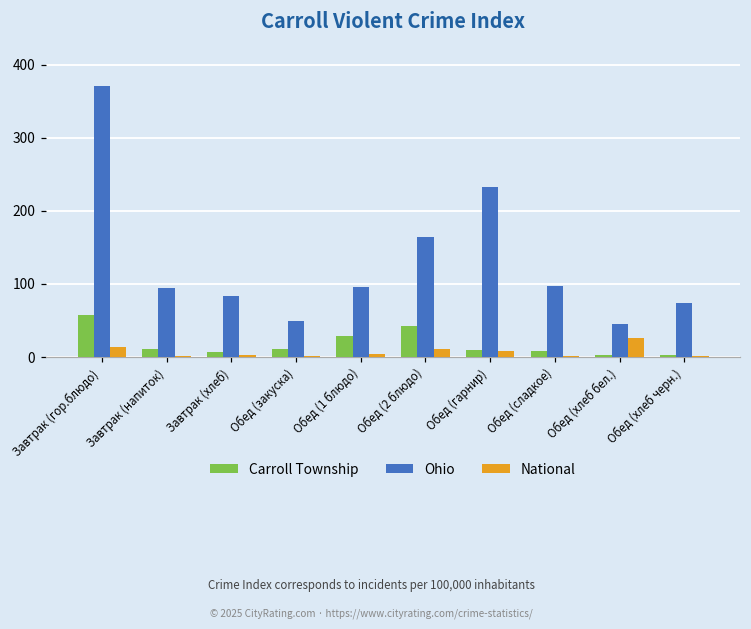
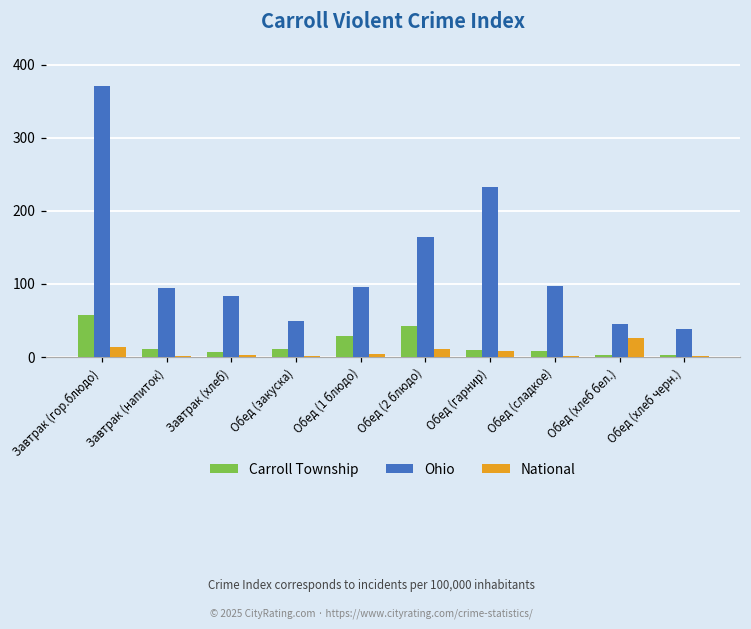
  {
    "Carroll Township": {
      "Завтрак (гор.блюдо)": 60,
      "Завтрак (напиток)": 10,
      "Завтрак (хлеб)": 10,
      "Обед (закуска)": 10,
      "Обед (1 блюдо)": 30,
      "Обед (2 блюдо)": 40,
      "Обед (гарнир)": 10,
      "Обед (сладкое)": 10
    },
    "Ohio": {
      "Завтрак (гор.блюдо)": 370,
      "Завтрак (напиток)": 90,
      "Завтрак (хлеб)": 80,
      "Обед (закуска)": 50,
      "Обед (1 блюдо)": 100,
      "Обед (2 блюдо)": 160,
      "Обед (гарнир)": 230,
      "Обед (сладкое)": 100,
      "Обед (хлеб бел.)": 50,
-     "Обед (хлеб черн.)": 70
+     "Обед (хлеб черн.)": 40
    },
    "National": {
      "Завтрак (гор.блюдо)": 10,
      "Обед (1 блюдо)": 0,
      "Обед (2 блюдо)": 10,
      "Обед (гарнир)": 10,
      "Обед (хлеб бел.)": 30
    }
  }
